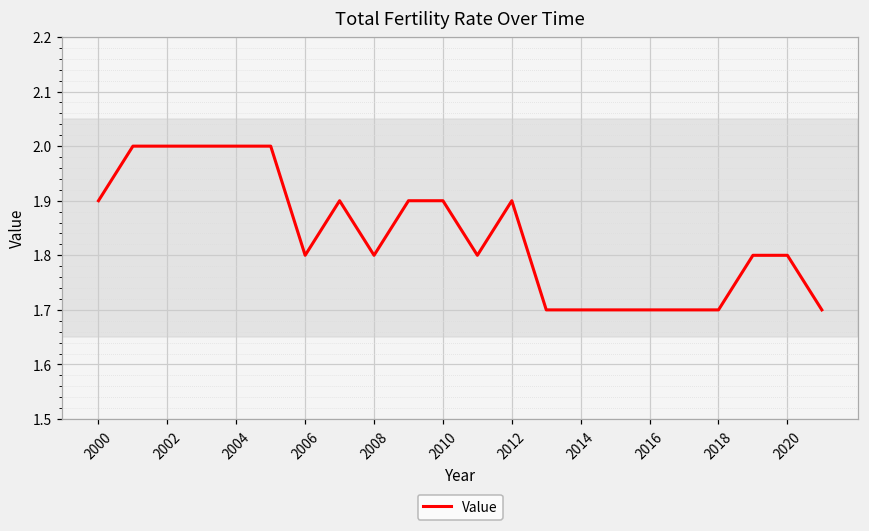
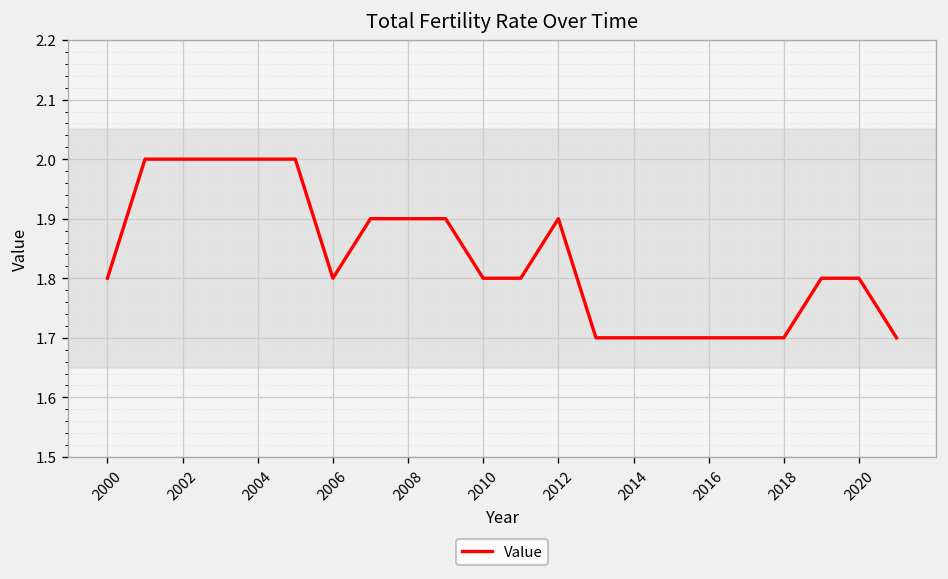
  {
-   "2000": 1.9,
+   "2000": 1.8,
    "2002": 2.0,
    "2004": 2.0,
    "2006": 1.8,
-   "2008": 1.8,
-   "2010": 1.9,
+   "2008": 1.9,
+   "2010": 1.8,
    "2012": 1.9,
    "2014": 1.7,
    "2016": 1.7,
    "2018": 1.7,
    "2020": 1.8
  }
